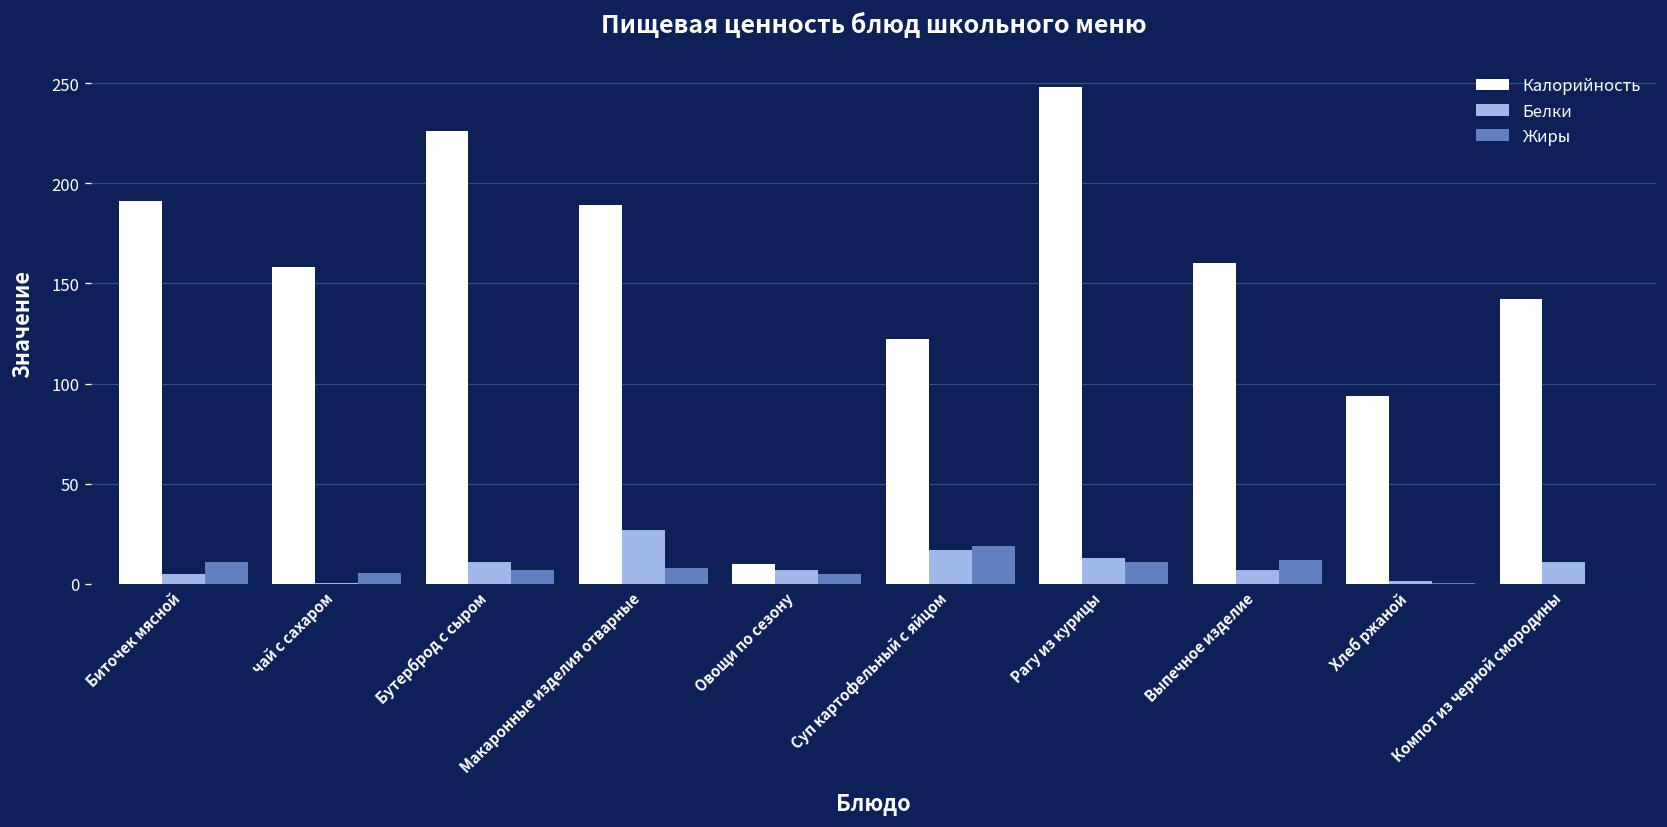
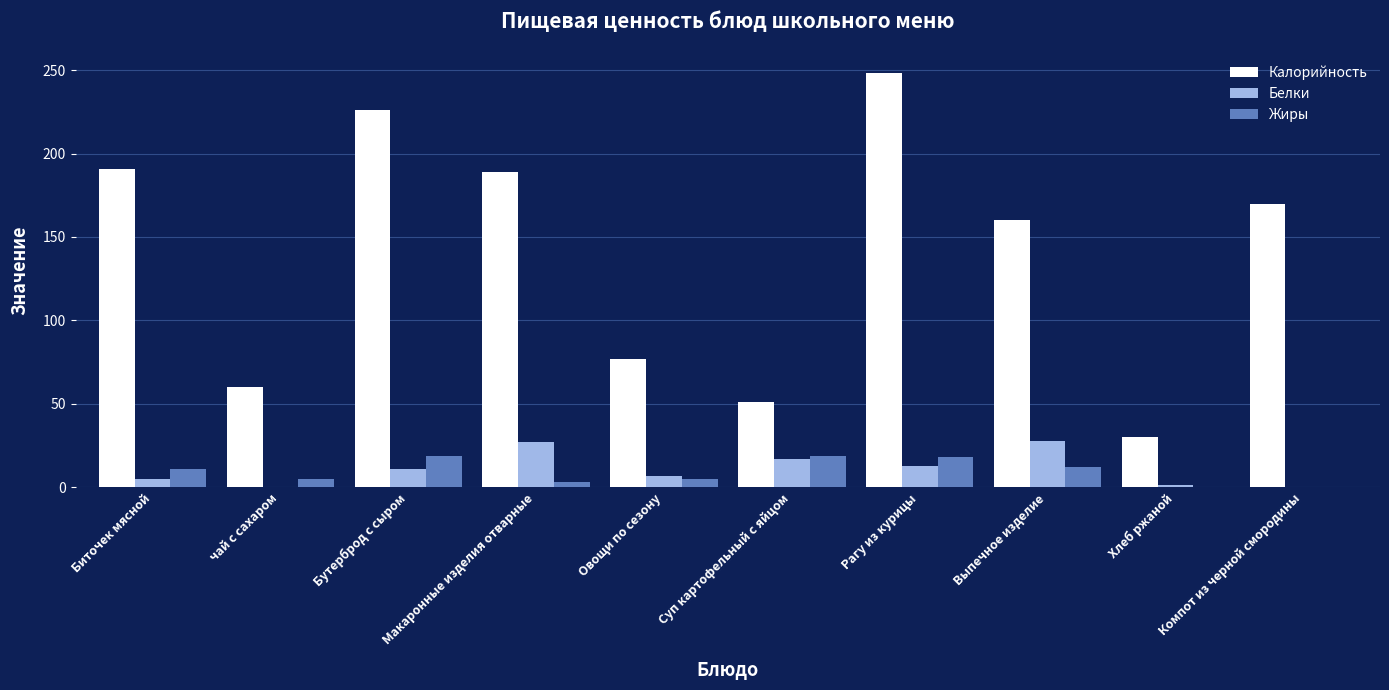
  {
    "Калорийность": {
      "Биточек мясной": 191,
-     "чай с сахаром": 158,
+     "чай с сахаром": 60,
      "Бутерброд с сыром": 226,
      "Макаронные изделия отварные": 189,
-     "Овощи по сезону": 10,
-     "Суп картофельный с яйцом": 122,
+     "Овощи по сезону": 77,
+     "Суп картофельный с яйцом": 51,
      "Рагу из курицы": 248,
      "Выпечное изделие": 160,
-     "Хлеб ржаной": 94,
-     "Компот из черной смородины": 142
+     "Хлеб ржаной": 30,
+     "Компот из черной смородины": 170
    },
    "Белки": {
      "Биточек мясной": 5,
      "Бутерброд с сыром": 11,
      "Макаронные изделия отварные": 27,
      "Овощи по сезону": 7,
      "Суп картофельный с яйцом": 17,
      "Рагу из курицы": 13,
-     "Выпечное изделие": 7,
-     "Компот из черной смородины": 11
+     "Выпечное изделие": 28,
+     "Компот из черной смородины": 0
    },
    "Жиры": {
      "Биточек мясной": 11,
      "чай с сахаром": 5,
-     "Бутерброд с сыром": 7,
-     "Макаронные изделия отварные": 8,
+     "Бутерброд с сыром": 19,
+     "Макаронные изделия отварные": 3,
      "Овощи по сезону": 5,
      "Суп картофельный с яйцом": 19,
-     "Рагу из курицы": 11,
+     "Рагу из курицы": 18,
      "Выпечное изделие": 12,
      "Компот из черной смородины": 0
    }
  }
